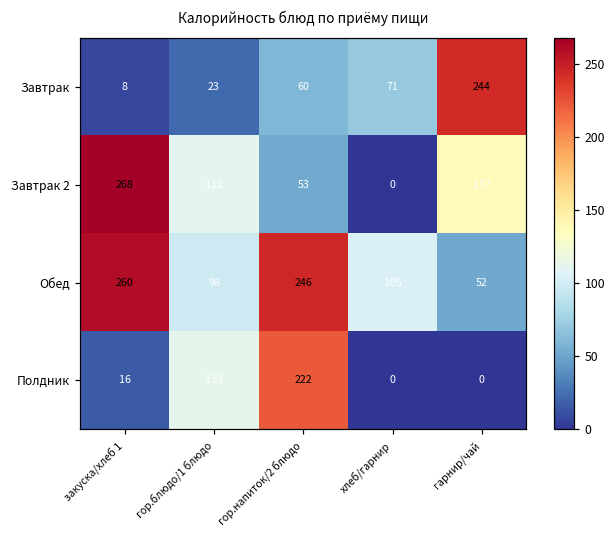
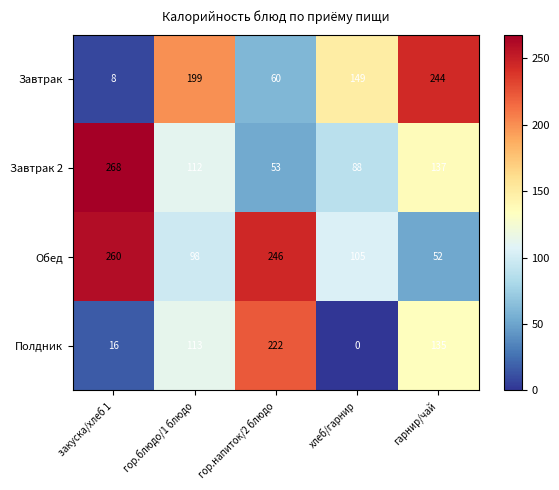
  {
    "Завтрак": {
      "закуска/хлеб 1": 8,
-     "гор.блюдо/1 блюдо": 23,
+     "гор.блюдо/1 блюдо": 199,
      "гор.напиток/2 блюдо": 60,
-     "хлеб/гарнир": 71,
+     "хлеб/гарнир": 149,
      "гарнир/чай": 244
    },
    "Завтрак 2": {
      "закуска/хлеб 1": 268,
      "гор.напиток/2 блюдо": 53,
-     "хлеб/гарнир": 0,
+     "хлеб/гарнир": 88,
      "гарнир/чай": 137
    },
    "Обед": {
      "закуска/хлеб 1": 260,
      "гор.блюдо/1 блюдо": 98,
      "гор.напиток/2 блюдо": 246,
      "гарнир/чай": 52
    },
    "Полдник": {
      "закуска/хлеб 1": 16,
      "гор.напиток/2 блюдо": 222,
      "хлеб/гарнир": 0,
-     "гарнир/чай": 0
+     "гарнир/чай": 135
    }
  }
